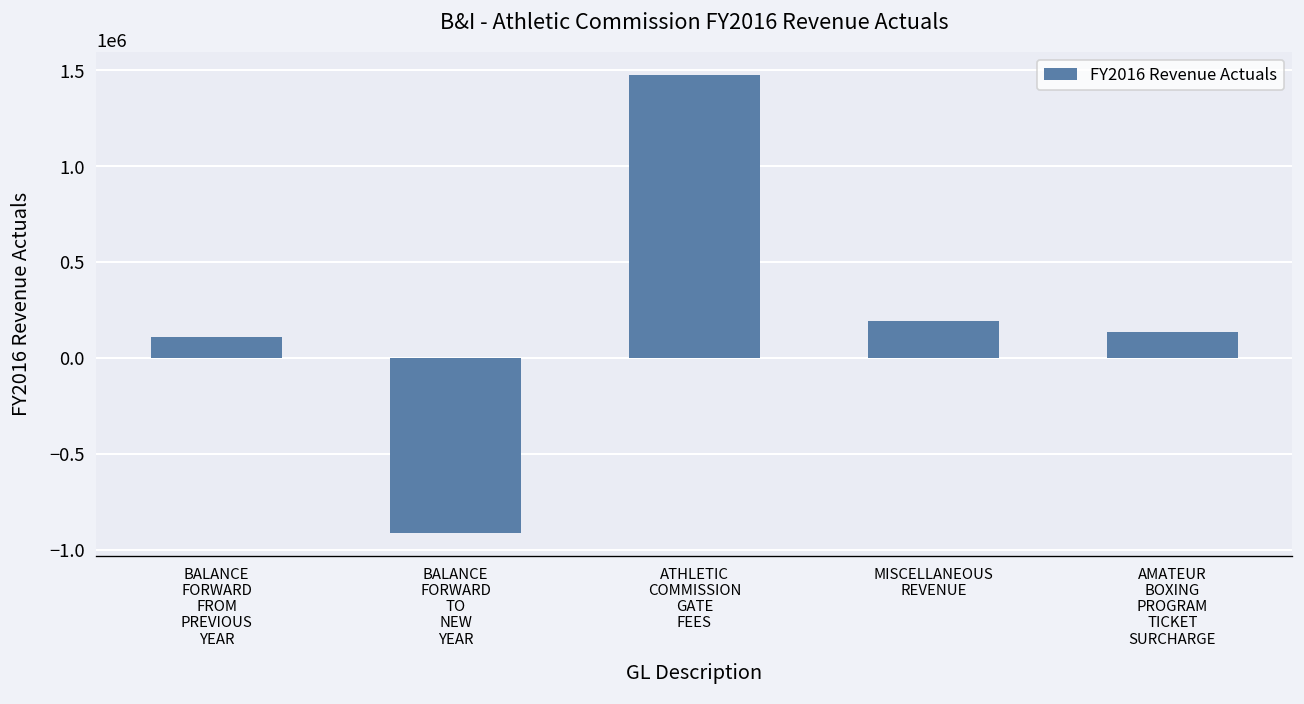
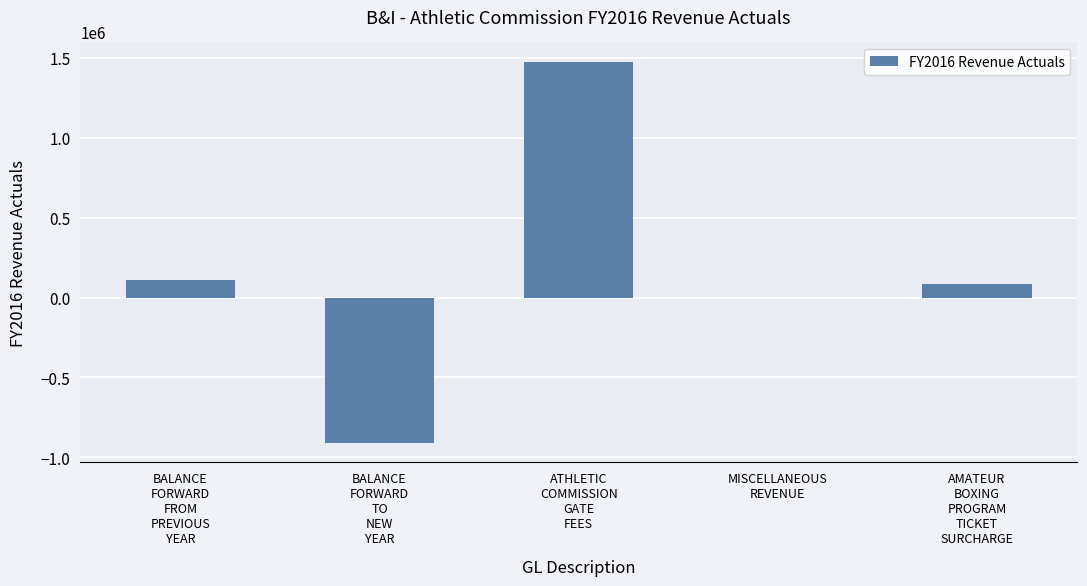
  {
    "BALANCE FORWARD FROM PREVIOUS YEAR": 110000,
    "BALANCE FORWARD TO NEW YEAR": -910000,
    "ATHLETIC COMMISSION GATE FEES": 1480000,
-   "MISCELLANEOUS REVENUE": 190000,
-   "AMATEUR BOXING PROGRAM TICKET SURCHARGE": 130000
+   "MISCELLANEOUS REVENUE": 0,
+   "AMATEUR BOXING PROGRAM TICKET SURCHARGE": 80000
  }
